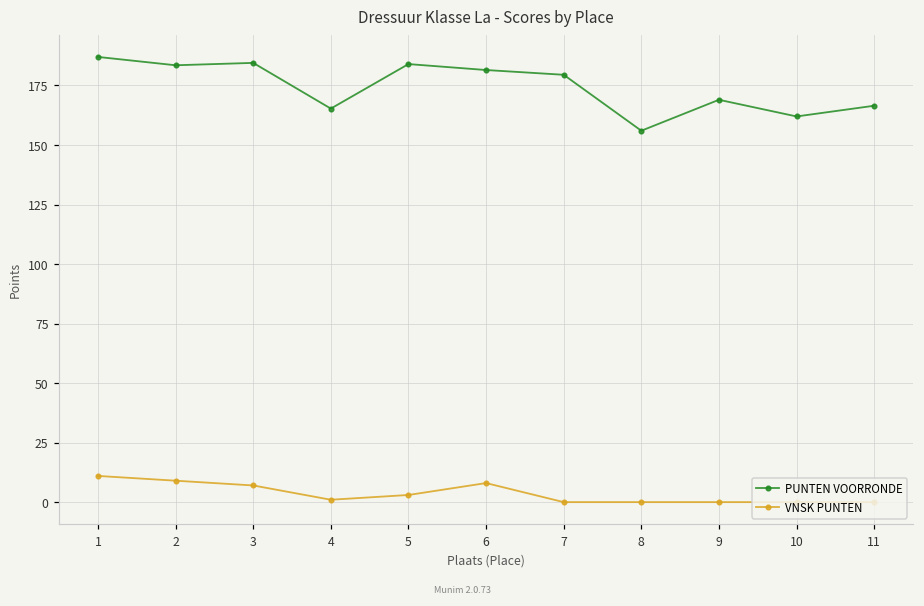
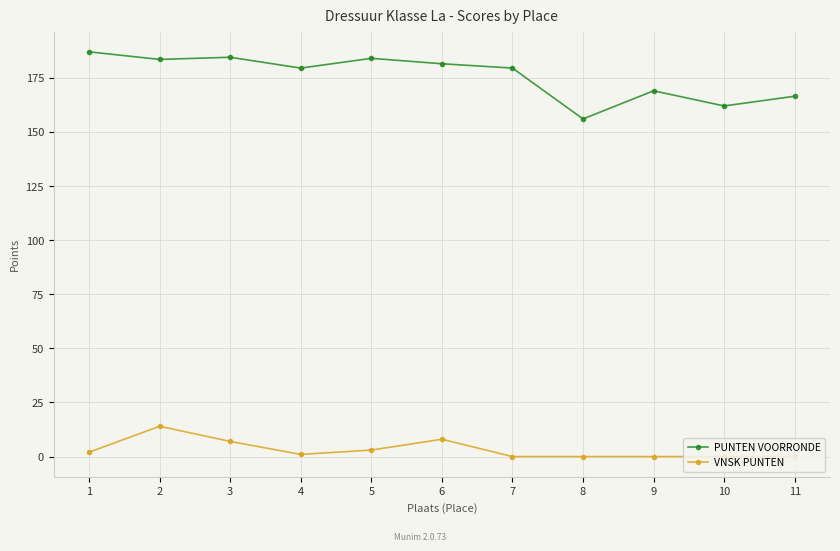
  {
    "PUNTEN VOORRONDE": {
      "1": 187,
      "2": 184,
      "3": 185,
-     "4": 165,
+     "4": 180,
      "5": 184,
      "6": 182,
      "7": 180,
      "8": 156,
      "9": 169,
      "10": 162,
      "11": 167
    },
    "VNSK PUNTEN": {
-     "1": 11,
-     "2": 9,
+     "1": 2,
+     "2": 14,
      "3": 7,
      "4": 1,
      "5": 3,
      "6": 8,
      "7": 0,
      "8": 0,
      "9": 0
    }
  }
